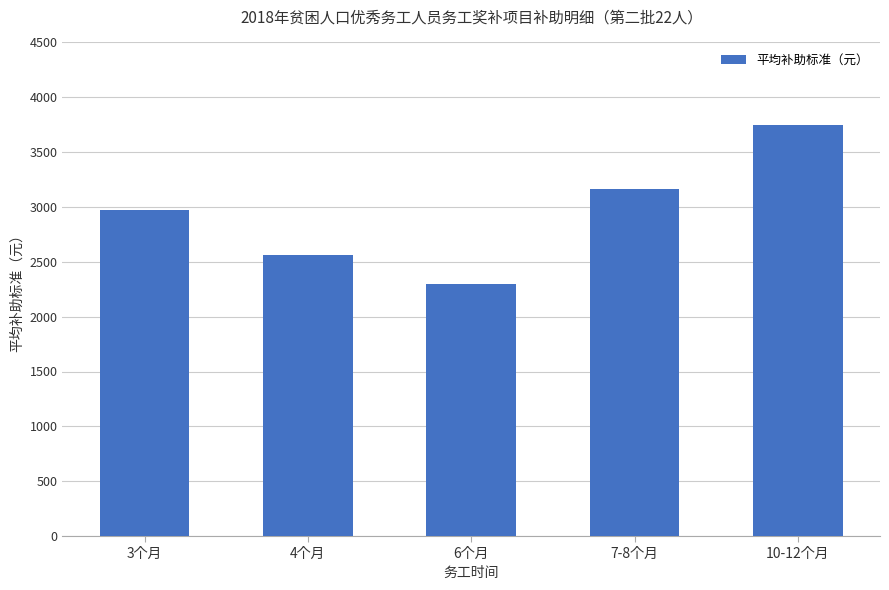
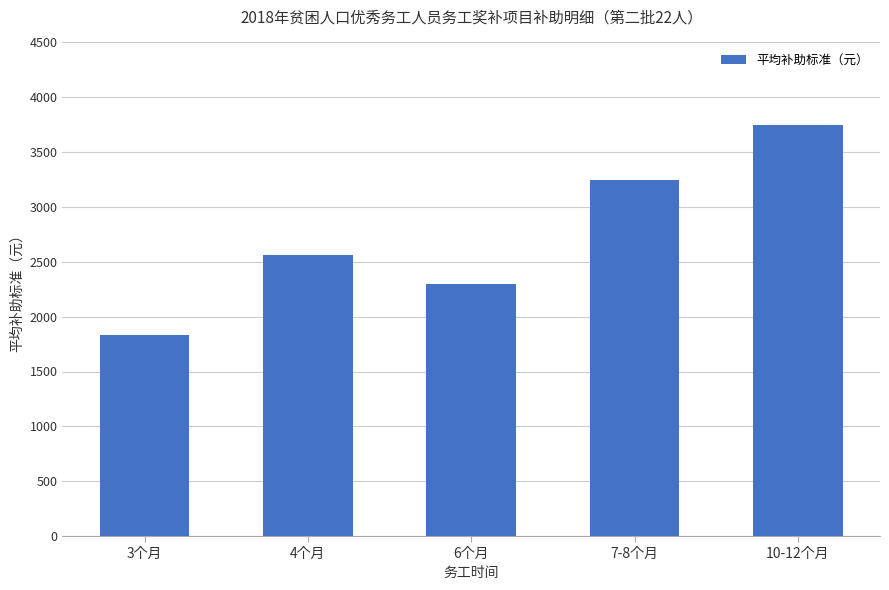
  {
-   "3个月": 2970,
+   "3个月": 1830,
    "4个月": 2560,
    "6个月": 2300,
-   "7-8个月": 3170,
+   "7-8个月": 3250,
    "10-12个月": 3750
  }
